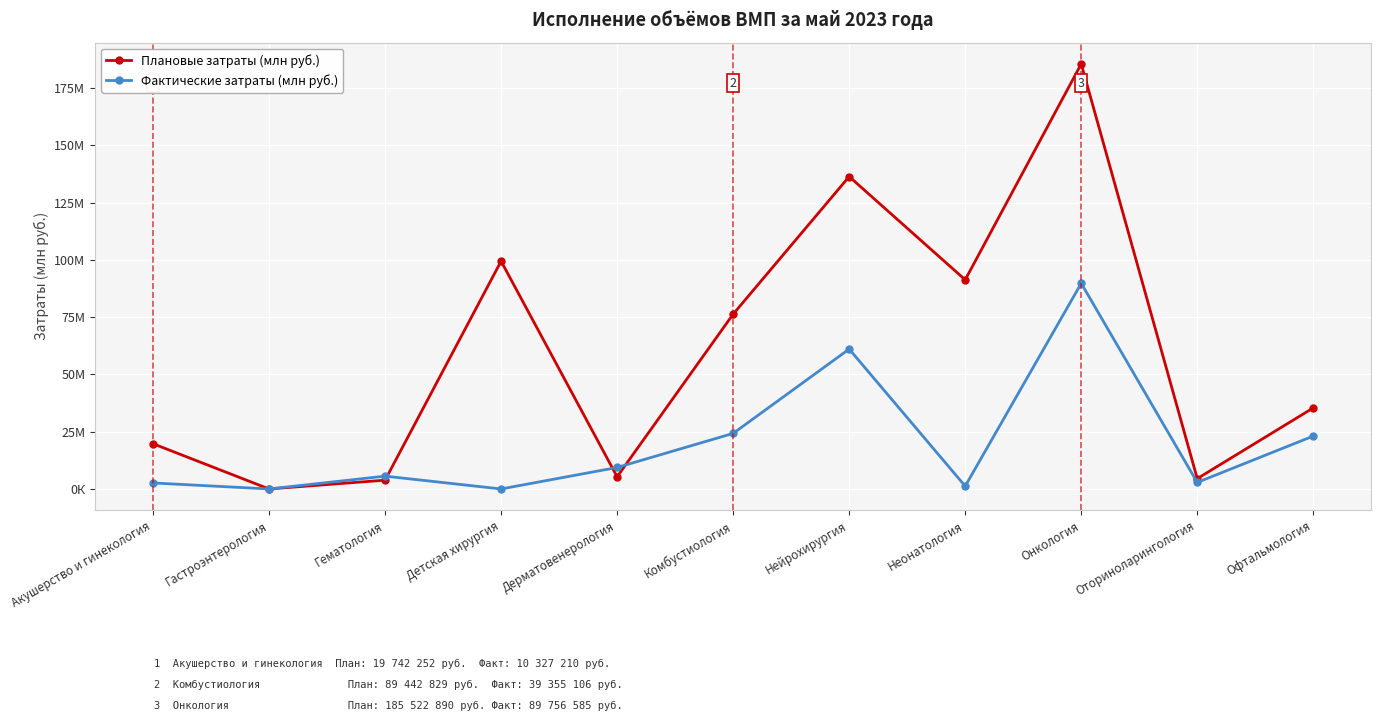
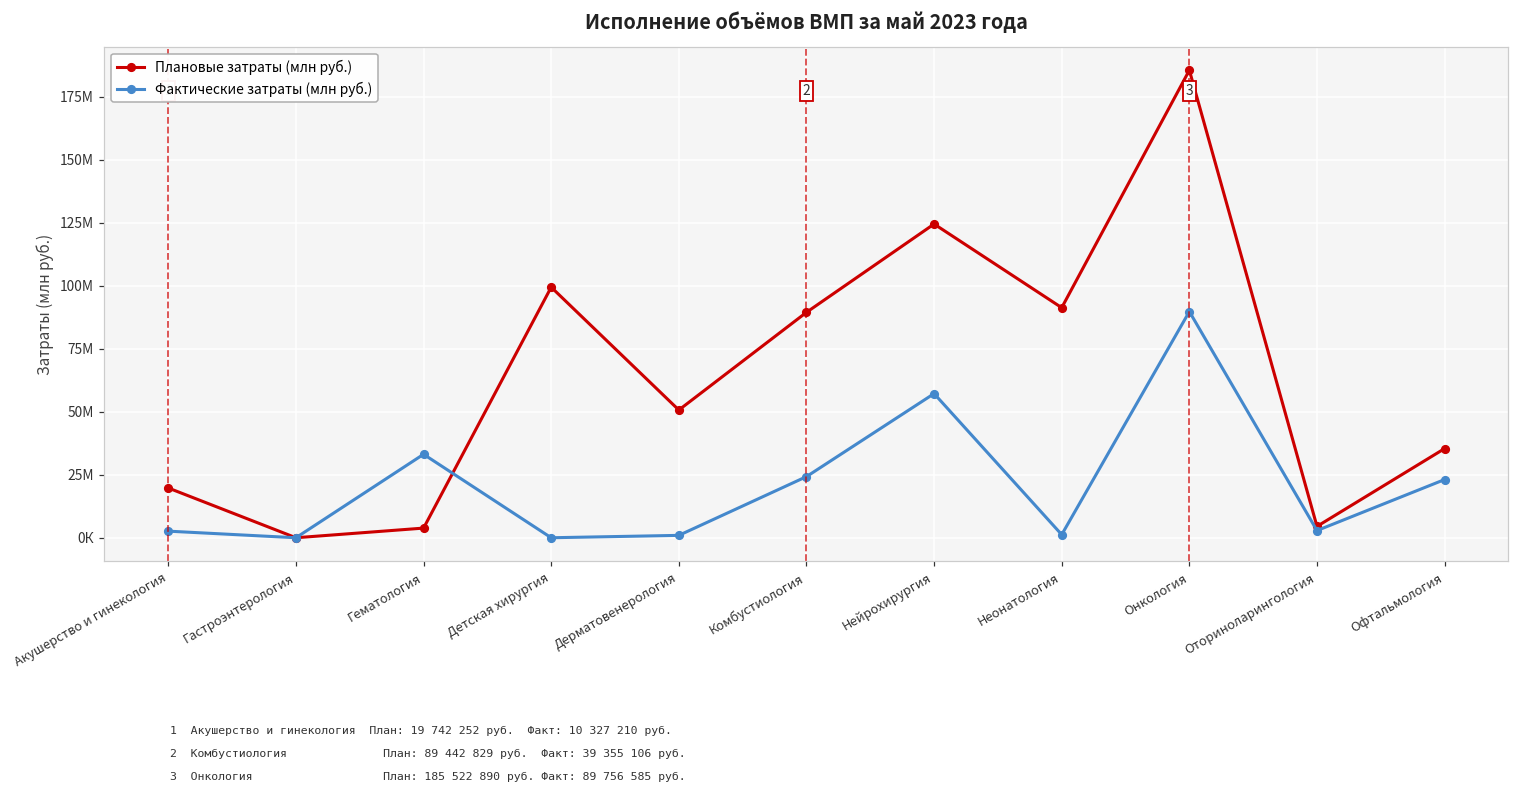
  {
    "Плановые затраты (млн руб.)": {
      "Акушерство и гинекология": "20М",
      "Гематология": "4М",
      "Детская хирургия": "99М",
-     "Дерматовенерология": "5М",
-     "Комбустиология": "76М",
-     "Нейрохирургия": "136М",
+     "Дерматовенерология": "51М",
+     "Комбустиология": "89М",
+     "Нейрохирургия": "124М",
      "Неонатология": "91М",
      "Оториноларингология": "5М",
      "Офтальмология": "35М"
    },
    "Фактические затраты (млн руб.)": {
      "Акушерство и гинекология": "3М",
-     "Гематология": "6М",
+     "Гематология": "33М",
      "Детская хирургия": "0М",
-     "Дерматовенерология": "9М",
+     "Дерматовенерология": "1М",
      "Комбустиология": "24М",
-     "Нейрохирургия": "61М",
+     "Нейрохирургия": "57М",
      "Неонатология": "1М",
      "Онкология": "90М",
      "Оториноларингология": "3М",
      "Офтальмология": "23М"
    }
  }
